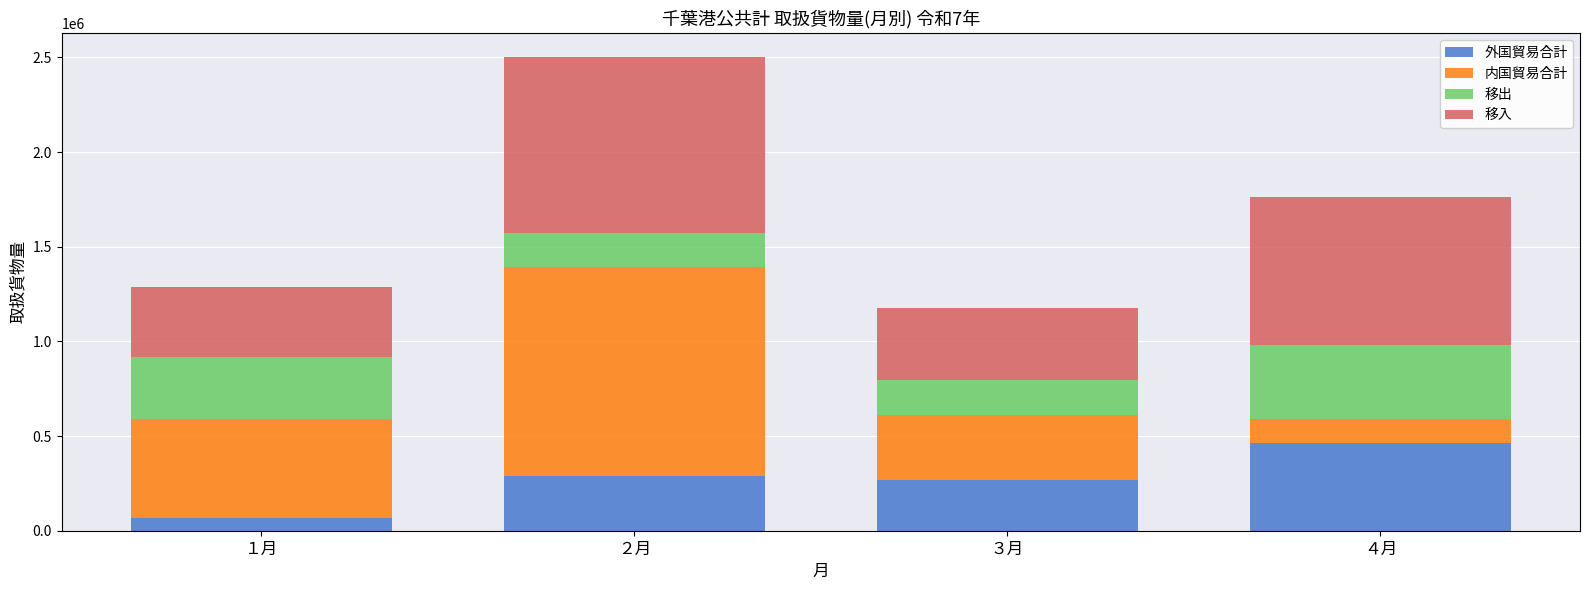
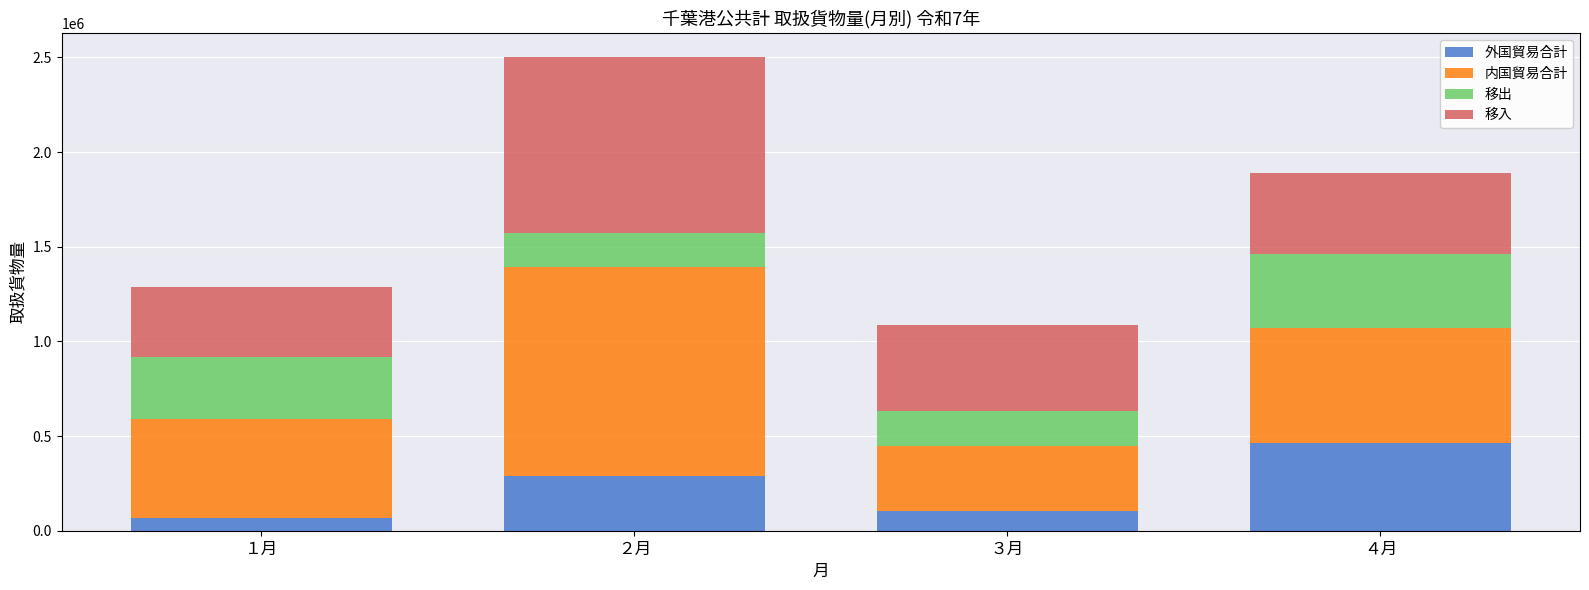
  {
    "外国貿易合計": {
      "１月": 70000,
      "２月": 290000,
-     "３月": 270000,
+     "３月": 100000,
      "４月": 460000
    },
    "内国貿易合計": {
      "１月": 520000,
      "２月": 1110000,
      "３月": 350000,
-     "４月": 120000
+     "４月": 610000
    },
    "移出": {
      "１月": 330000,
      "２月": 180000,
      "３月": 180000,
      "４月": 390000
    },
    "移入": {
      "１月": 370000,
      "２月": 930000,
-     "３月": 380000,
-     "４月": 780000
+     "３月": 460000,
+     "４月": 430000
    }
  }
